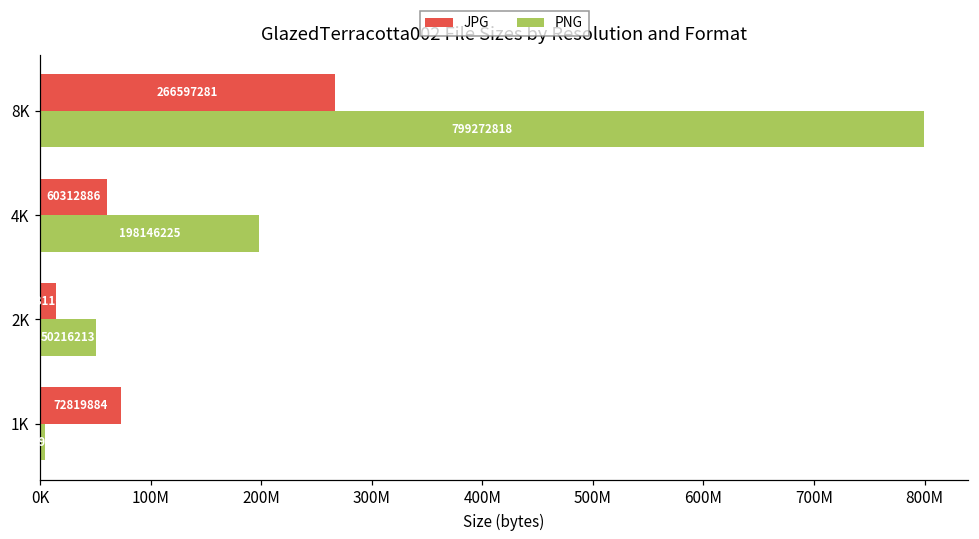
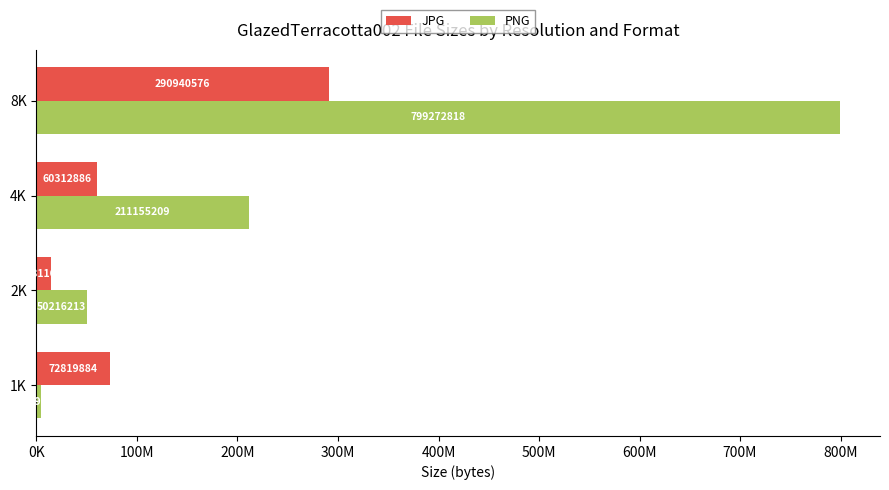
  {
    "JPG": {
-     "8K": 266597281,
+     "8K": 290940576,
      "4K": 60312886,
      "1K": 72819884
    },
    "PNG": {
      "8K": 799272818,
-     "4K": 198146225,
+     "4K": 211155209,
      "2K": 50216213
    }
  }
